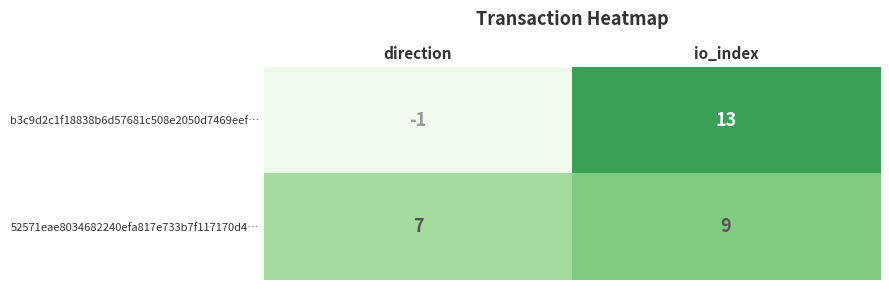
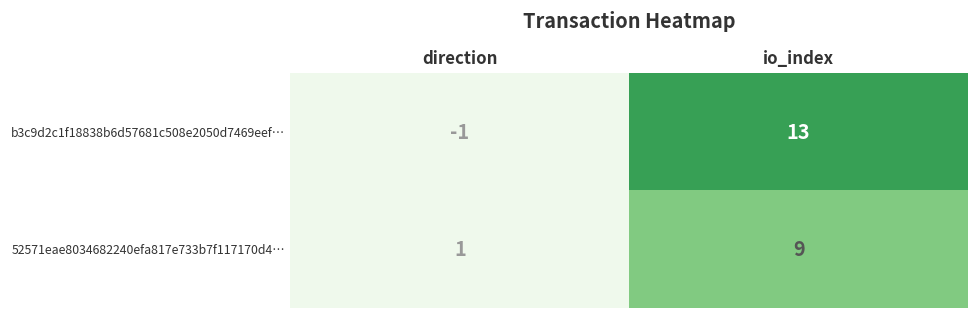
  {
    "b3c9d2c1f18838b6d57681c508e2050d7469eef…": {
      "direction": -1,
      "io_index": 13
    },
    "52571eae8034682240efa817e733b7f117170d4…": {
-     "direction": 7,
+     "direction": 1,
      "io_index": 9
    }
  }
